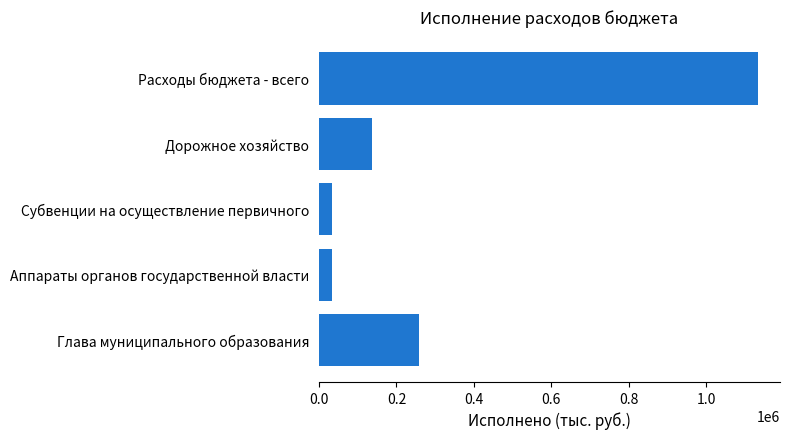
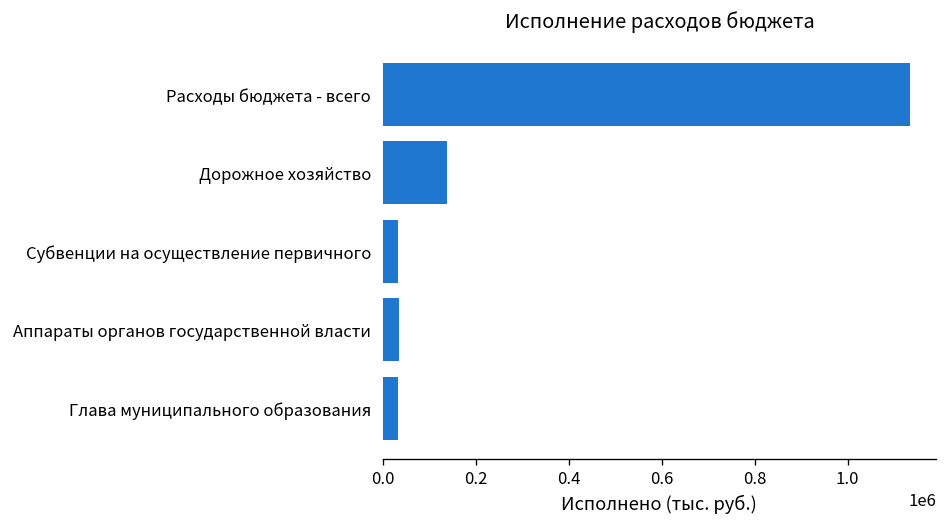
  {
    "Расходы бюджета - всего": 1130000,
    "Дорожное хозяйство": 140000,
    "Субвенции на осуществление первичного": 30000,
    "Аппараты органов государственной власти": 30000,
-   "Глава муниципального образования": 260000
+   "Глава муниципального образования": 30000
  }
